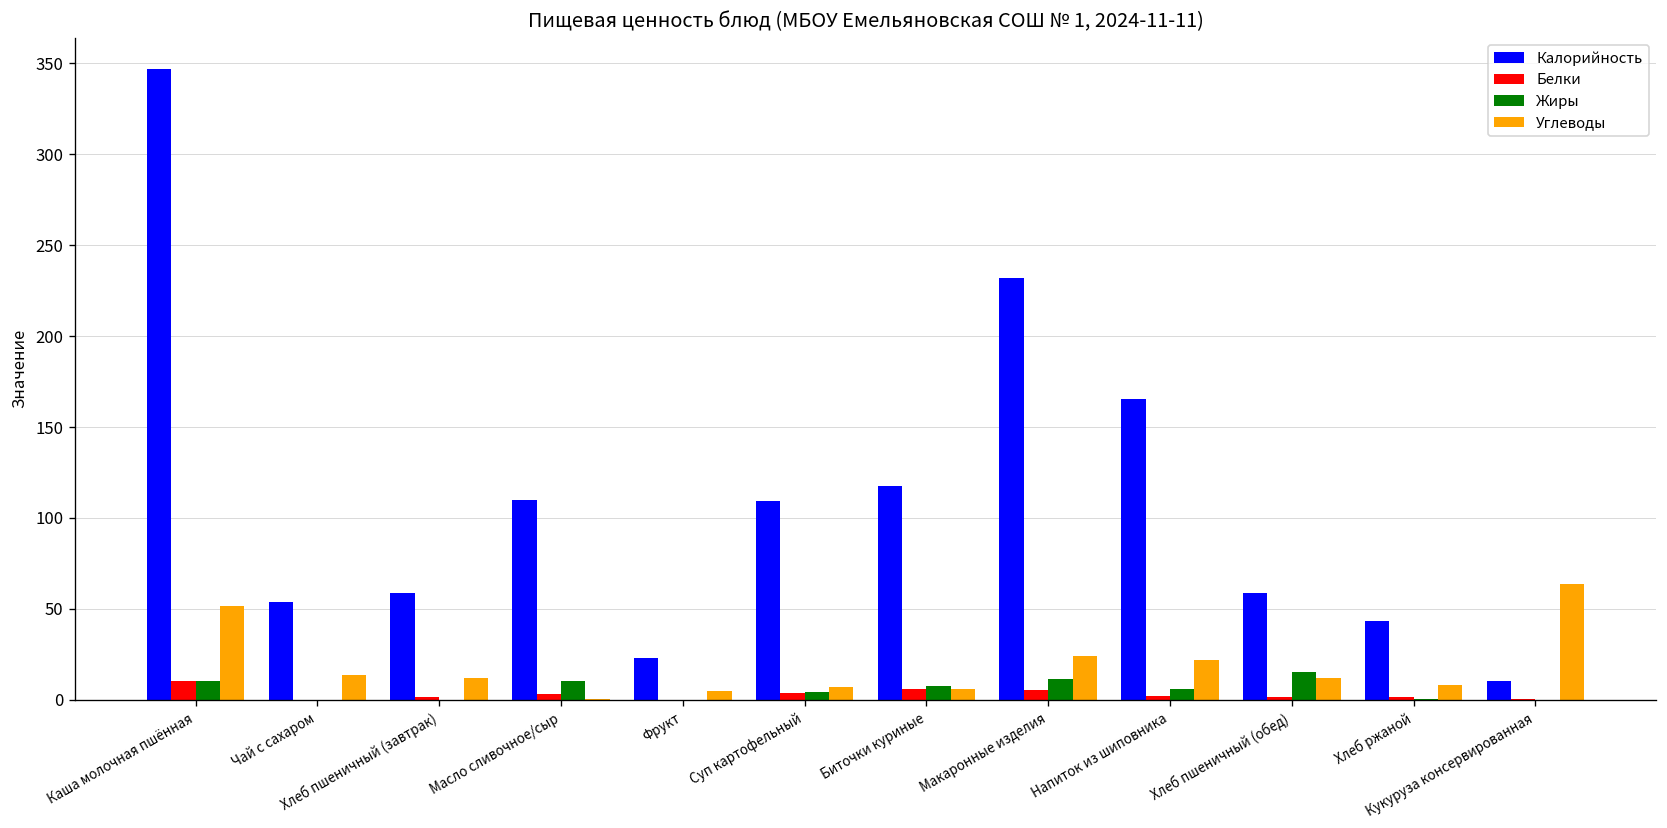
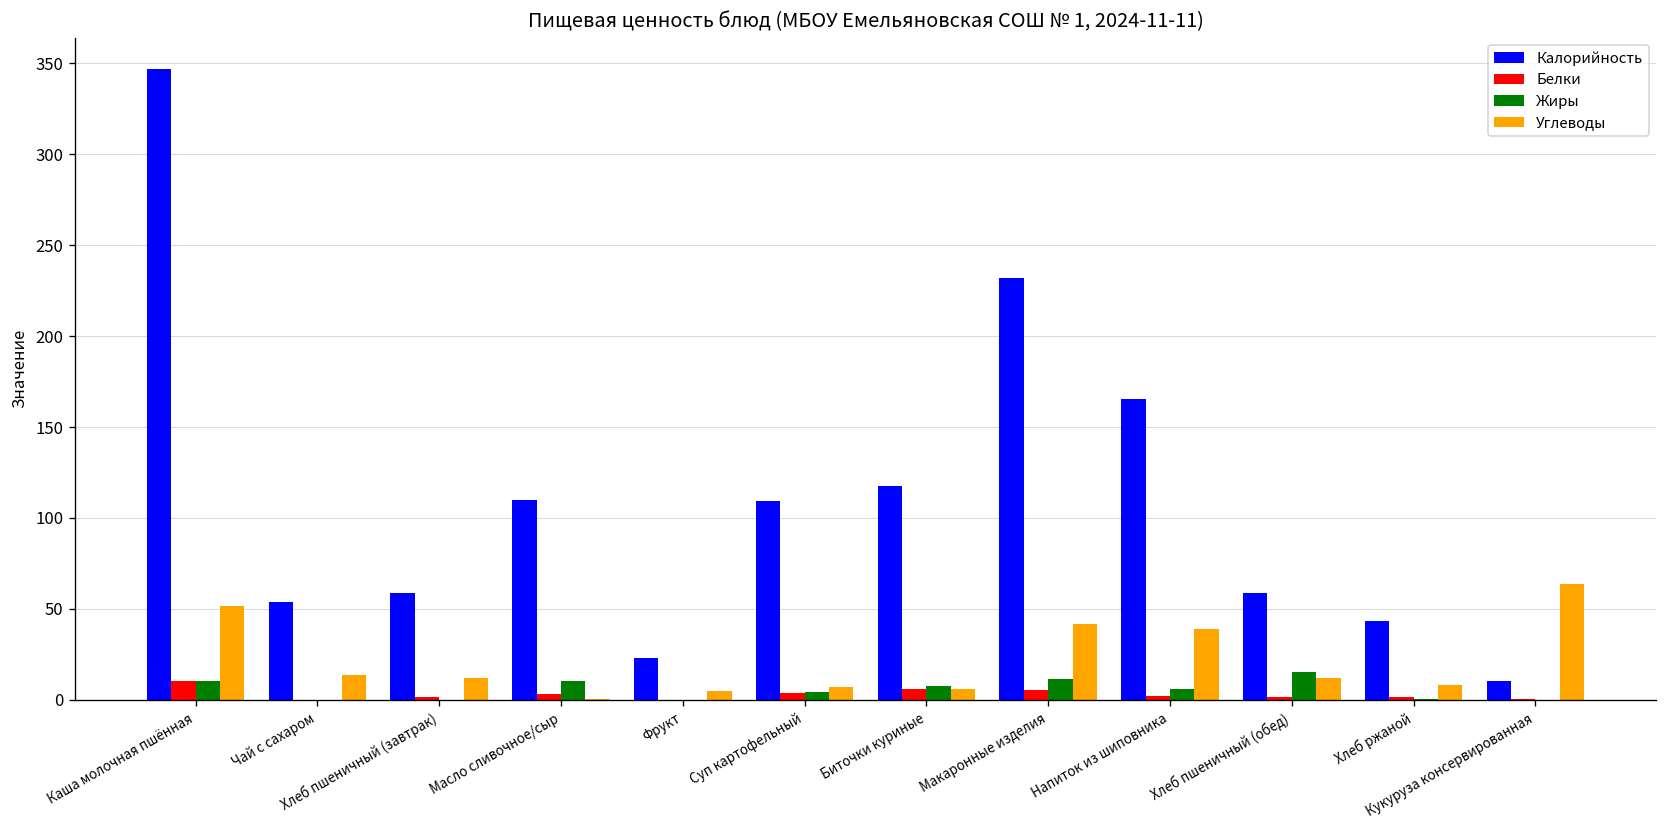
  {
    "Калорийность": {
      "Каша молочная пшённая": 347,
      "Чай с сахаром": 54,
      "Хлеб пшеничный (завтрак)": 59,
      "Масло сливочное/сыр": 110,
      "Фрукт": 23,
      "Суп картофельный": 109,
      "Биточки куриные": 118,
      "Макаронные изделия": 232,
      "Напиток из шиповника": 166,
      "Хлеб пшеничный (обед)": 59,
      "Хлеб ржаной": 44,
      "Кукуруза консервированная": 10
    },
    "Белки": {
      "Каша молочная пшённая": 10,
      "Хлеб пшеничный (завтрак)": 2,
      "Масло сливочное/сыр": 3,
      "Суп картофельный": 4,
      "Биточки куриные": 6,
      "Макаронные изделия": 6,
      "Напиток из шиповника": 2,
      "Хлеб пшеничный (обед)": 2,
      "Хлеб ржаной": 2
    },
    "Жиры": {
      "Каша молочная пшённая": 11,
      "Масло сливочное/сыр": 11,
      "Суп картофельный": 4,
      "Биточки куриные": 8,
      "Макаронные изделия": 12,
      "Напиток из шиповника": 6,
      "Хлеб пшеничный (обед)": 15
    },
    "Углеводы": {
      "Каша молочная пшённая": 52,
      "Чай с сахаром": 14,
      "Хлеб пшеничный (завтрак)": 12,
      "Фрукт": 5,
      "Суп картофельный": 7,
      "Биточки куриные": 6,
-     "Макаронные изделия": 24,
-     "Напиток из шиповника": 22,
+     "Макаронные изделия": 42,
+     "Напиток из шиповника": 39,
      "Хлеб пшеничный (обед)": 12,
      "Хлеб ржаной": 8,
      "Кукуруза консервированная": 64
    }
  }
